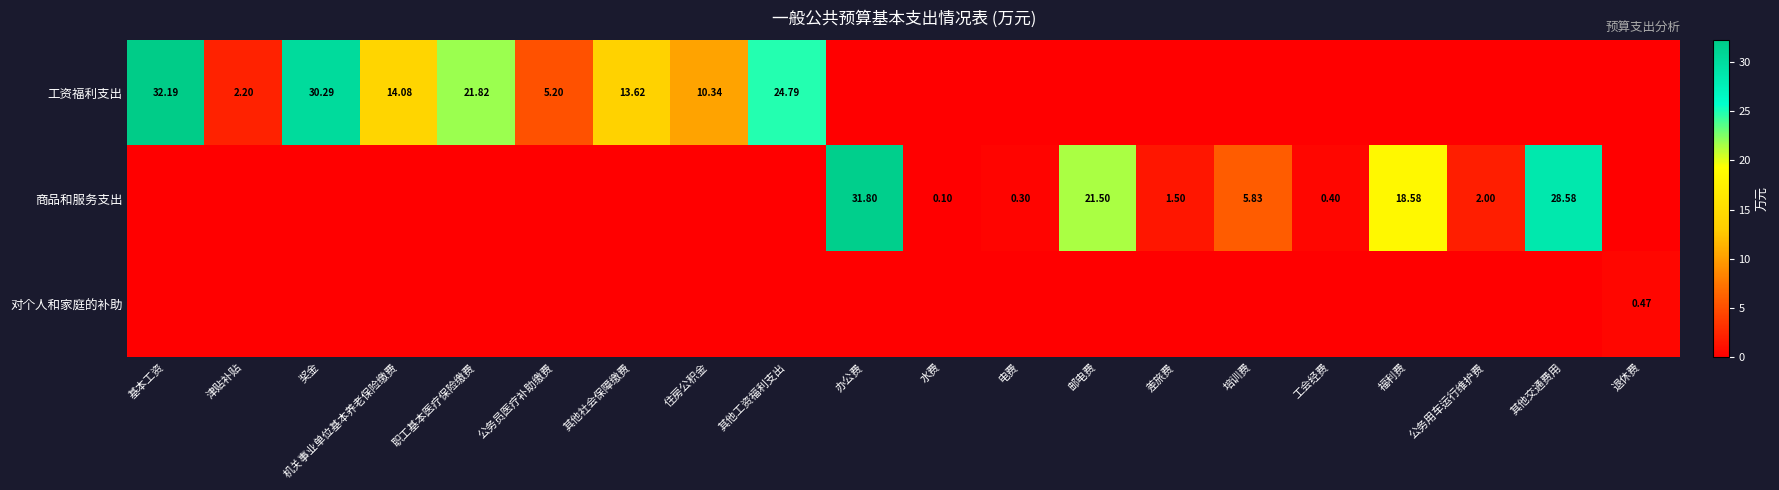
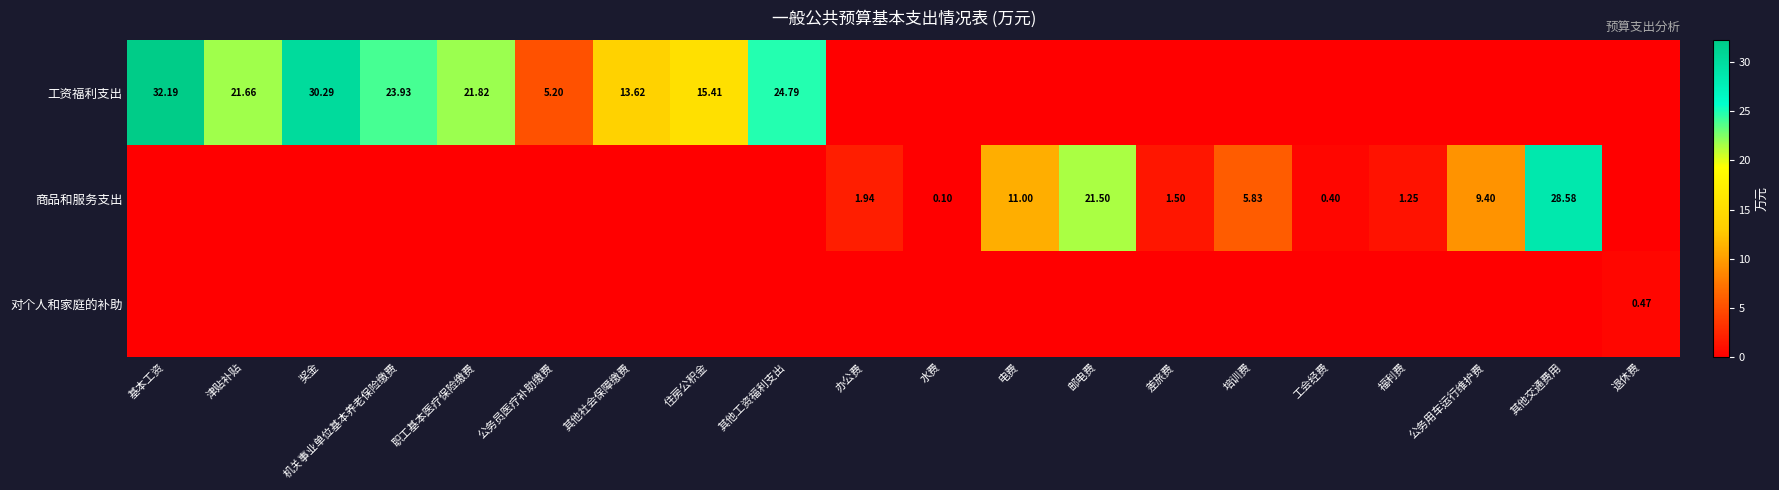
  {
    "工资福利支出": {
      "基本工资": 32.19,
-     "津贴补贴": 2.20,
+     "津贴补贴": 21.66,
      "奖金": 30.29,
-     "机关事业单位基本养老保险缴费": 14.08,
+     "机关事业单位基本养老保险缴费": 23.93,
      "职工基本医疗保险缴费": 21.82,
      "公务员医疗补助缴费": 5.20,
      "其他社会保障缴费": 13.62,
-     "住房公积金": 10.34,
+     "住房公积金": 15.41,
      "其他工资福利支出": 24.79
    },
    "商品和服务支出": {
-     "办公费": 31.80,
+     "办公费": 1.94,
      "水费": 0.10,
-     "电费": 0.30,
+     "电费": 11.00,
      "邮电费": 21.50,
      "差旅费": 1.50,
      "培训费": 5.83,
      "工会经费": 0.40,
-     "福利费": 18.58,
-     "公务用车运行维护费": 2.00,
+     "福利费": 1.25,
+     "公务用车运行维护费": 9.40,
      "其他交通费用": 28.58
    },
    "对个人和家庭的补助": {
      "退休费": 0.47
    }
  }
